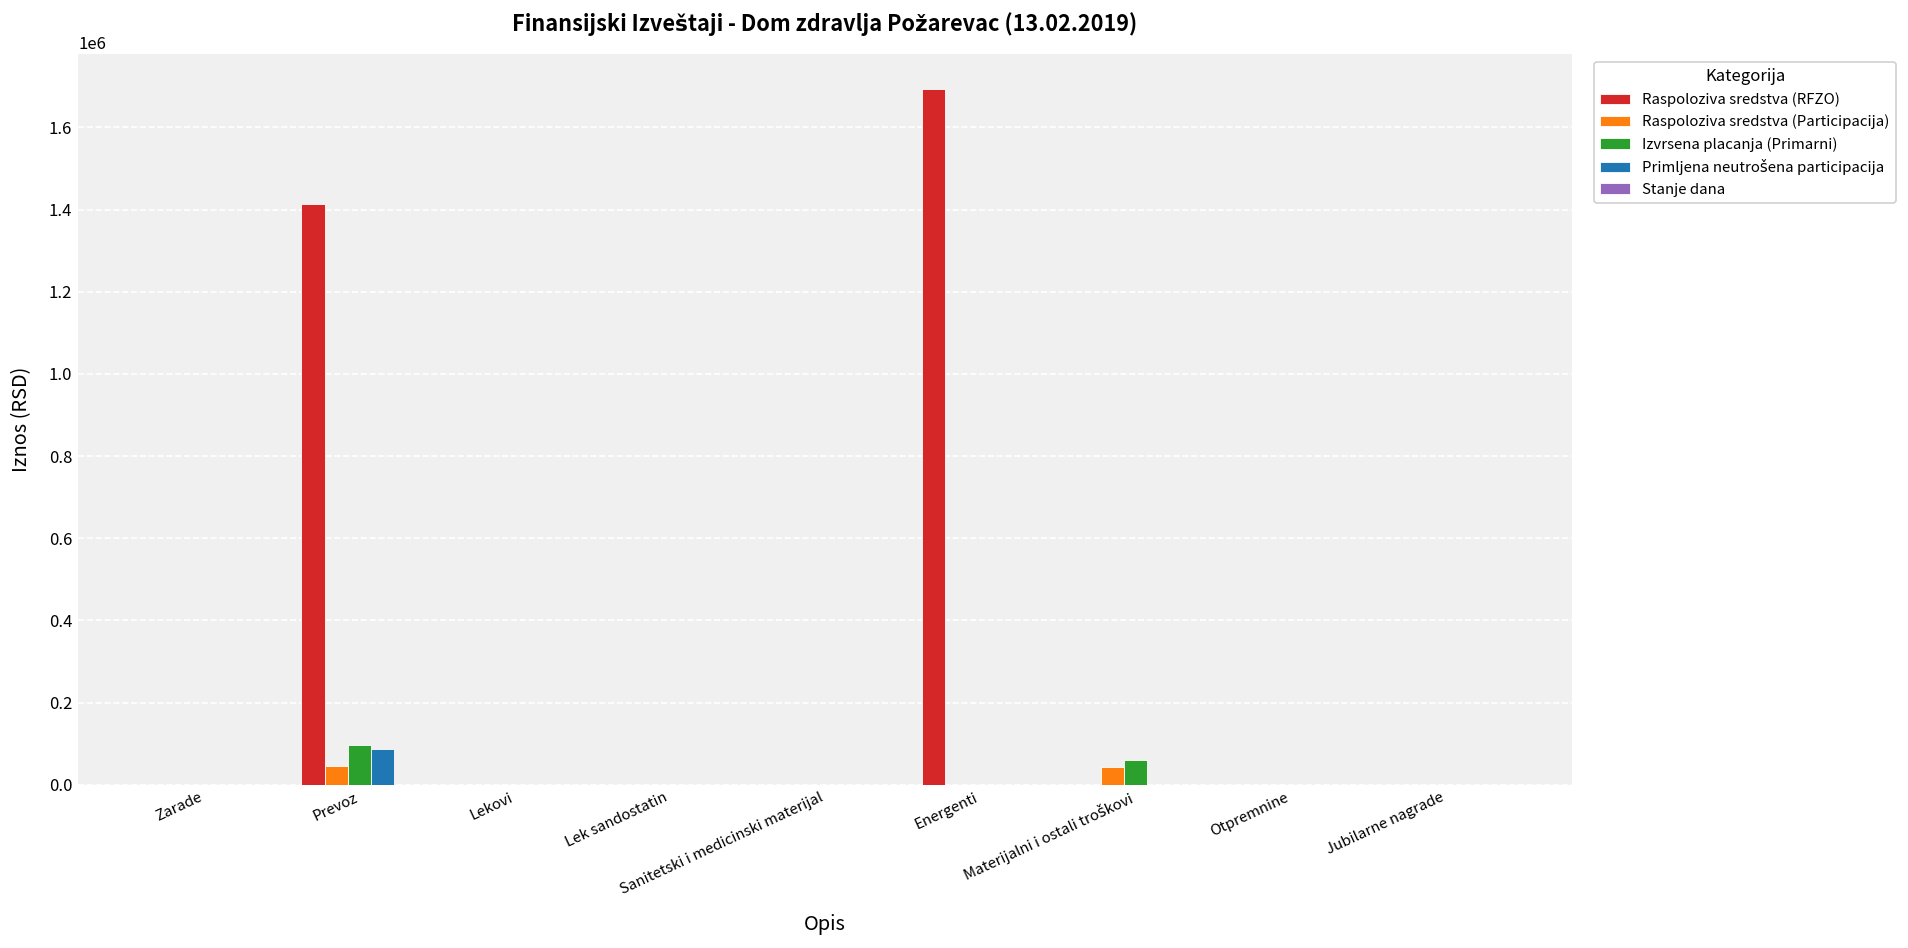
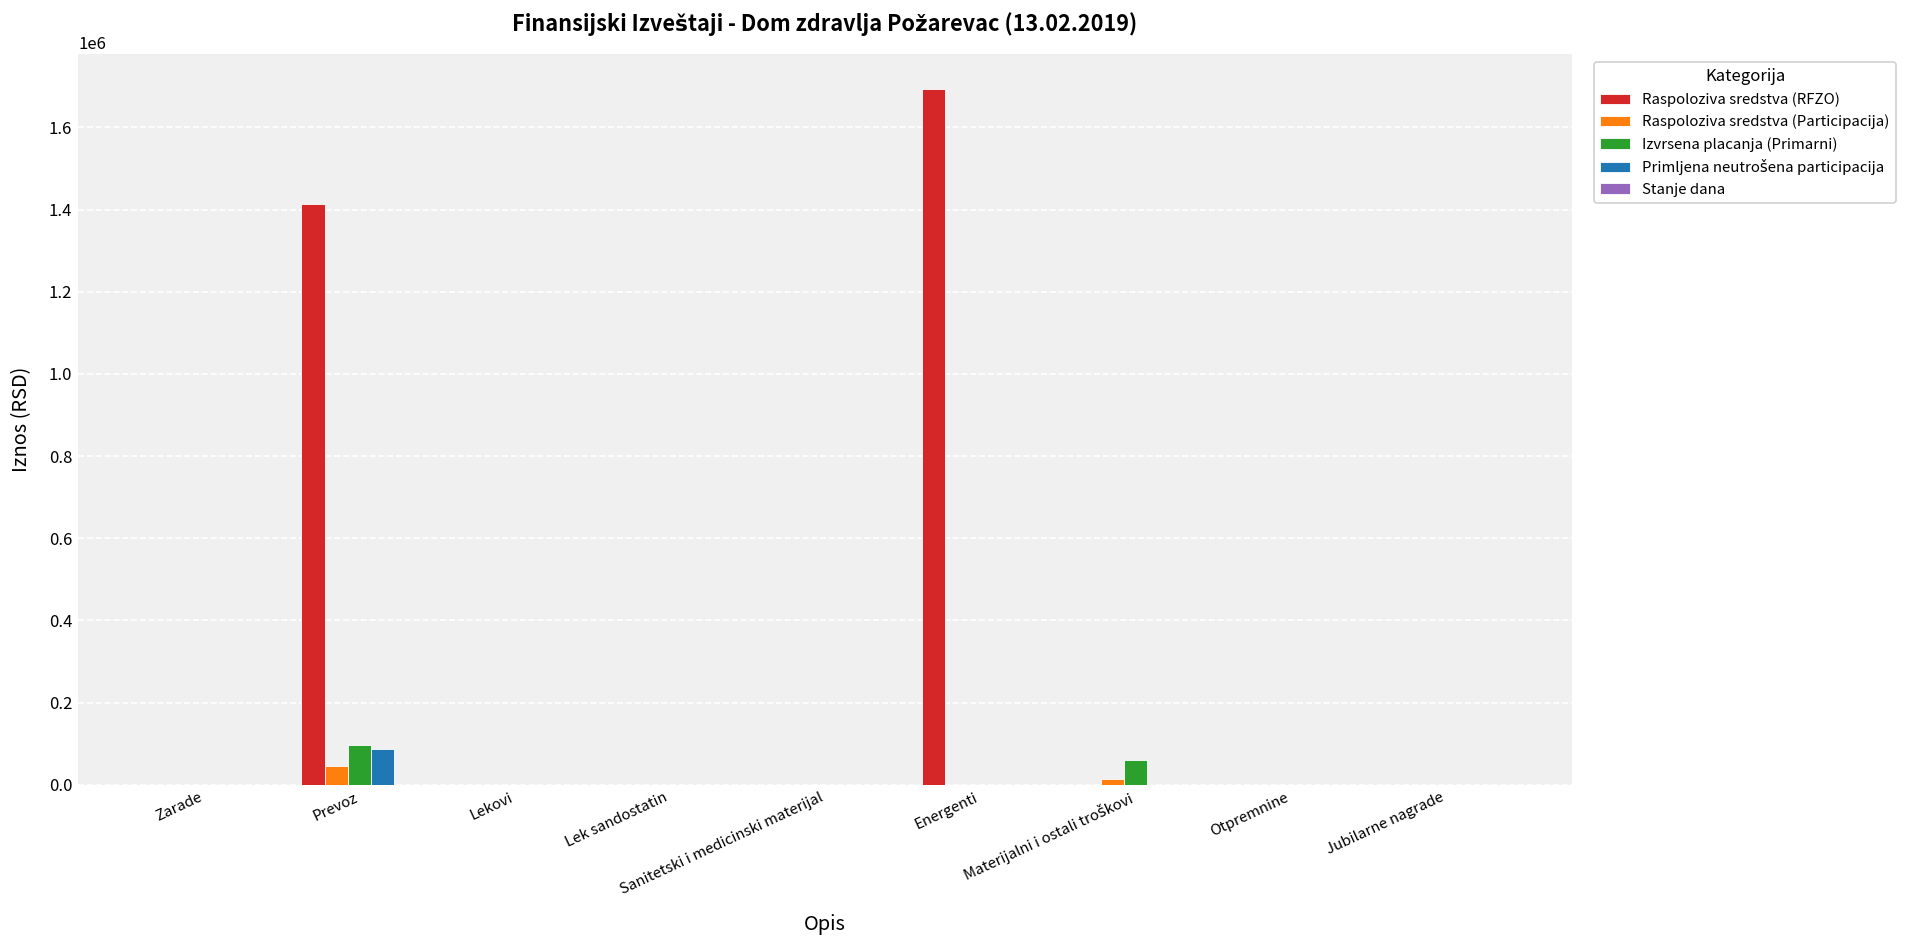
  {
    "Raspoloziva sredstva (RFZO)": {
      "Zarade": 0,
      "Prevoz": 1410000,
      "Lekovi": 0,
      "Lek sandostatin": 0,
      "Sanitetski i medicinski materijal": 0,
      "Energenti": 1690000,
      "Materijalni i ostali troškovi": 0,
      "Otpremnine": 0,
      "Jubilarne nagrade": 0
    },
    "Raspoloziva sredstva (Participacija)": {
      "Zarade": 0,
      "Prevoz": 50000,
      "Lekovi": 0,
      "Lek sandostatin": 0,
      "Sanitetski i medicinski materijal": 0,
      "Energenti": 0,
-     "Materijalni i ostali troškovi": 40000,
+     "Materijalni i ostali troškovi": 20000,
      "Otpremnine": 0,
      "Jubilarne nagrade": 0
    },
    "Izvrsena placanja (Primarni)": {
      "Zarade": 0,
      "Prevoz": 100000,
      "Lekovi": 0,
      "Lek sandostatin": 0,
      "Sanitetski i medicinski materijal": 0,
      "Energenti": 0,
      "Materijalni i ostali troškovi": 60000,
      "Otpremnine": 0,
      "Jubilarne nagrade": 0
    },
    "Primljena neutrošena participacija": {
      "Zarade": 0,
      "Prevoz": 90000,
      "Lekovi": 0,
      "Lek sandostatin": 0,
      "Sanitetski i medicinski materijal": 0,
      "Energenti": 0,
      "Materijalni i ostali troškovi": 0,
      "Otpremnine": 0,
      "Jubilarne nagrade": 0
    },
    "Stanje dana": {
      "Zarade": 0,
      "Prevoz": 0,
      "Lekovi": 0,
      "Lek sandostatin": 0,
      "Sanitetski i medicinski materijal": 0,
      "Energenti": 0,
      "Materijalni i ostali troškovi": 0,
      "Otpremnine": 0,
      "Jubilarne nagrade": 0
    }
  }
